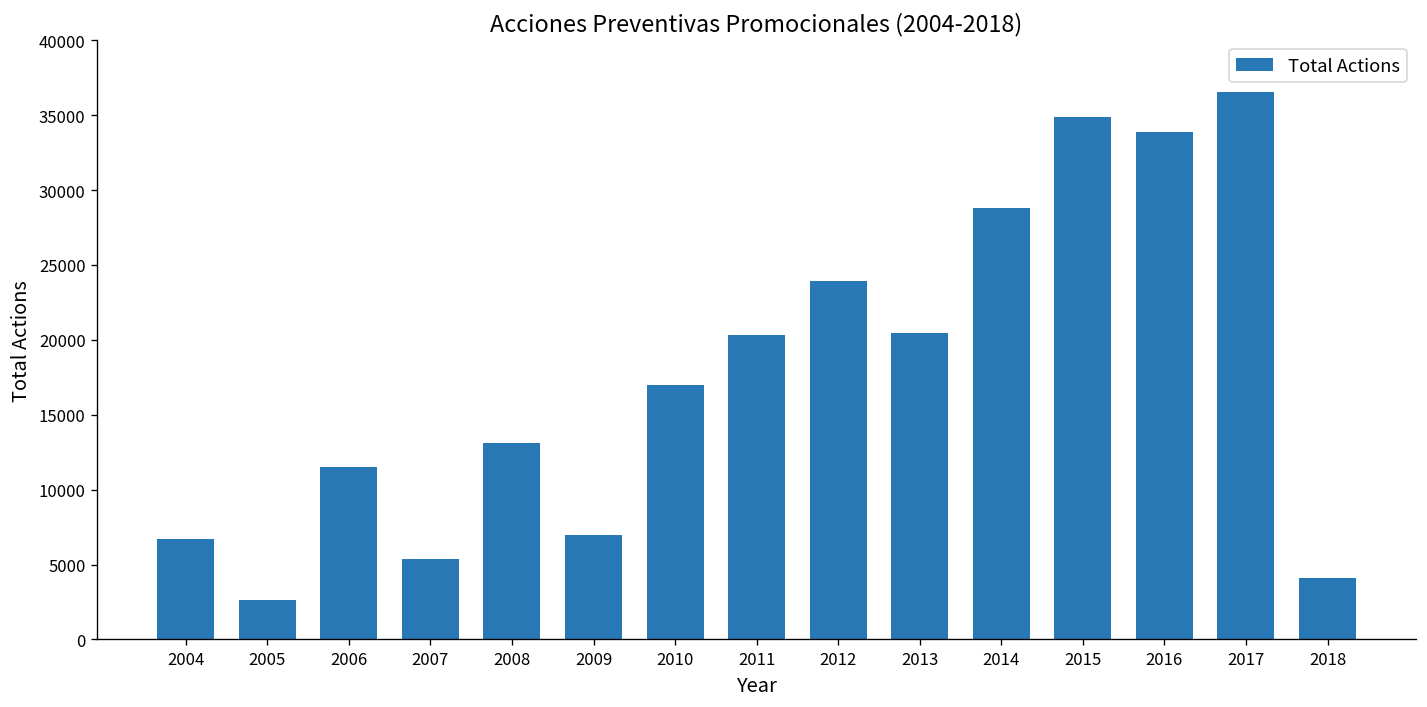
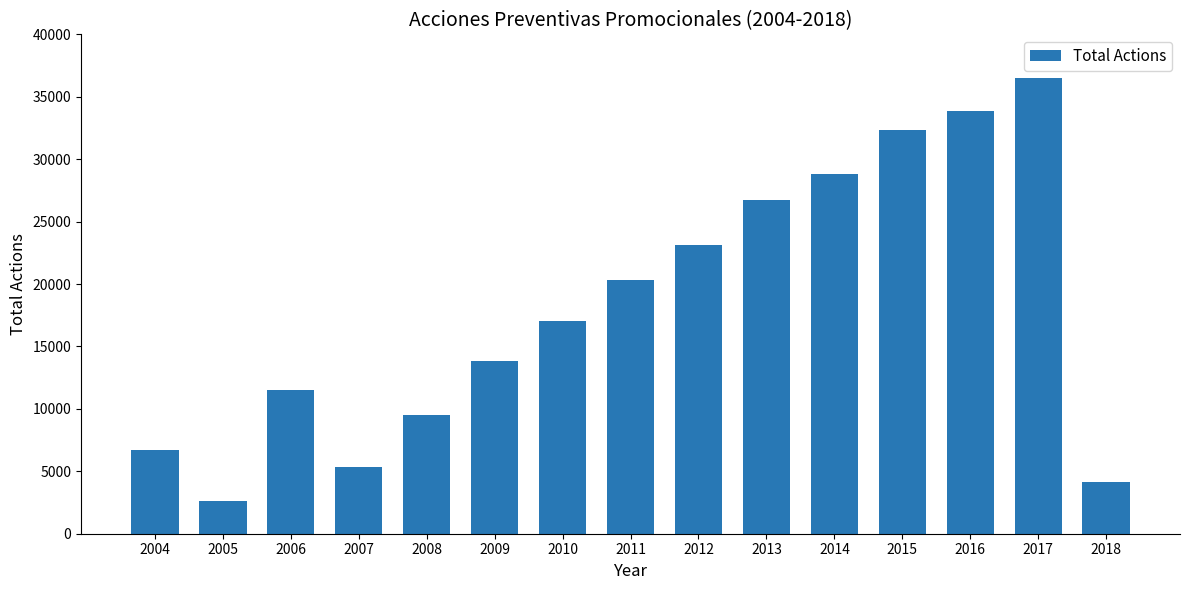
  {
    "2004": 6700,
    "2005": 2600,
    "2006": 11500,
    "2007": 5400,
-   "2008": 13100,
-   "2009": 7000,
+   "2008": 9500,
+   "2009": 13900,
    "2010": 17000,
    "2011": 20300,
-   "2012": 23900,
-   "2013": 20500,
+   "2012": 23100,
+   "2013": 26700,
    "2014": 28800,
-   "2015": 34900,
+   "2015": 32300,
    "2016": 33900,
    "2017": 36500,
    "2018": 4100
  }
